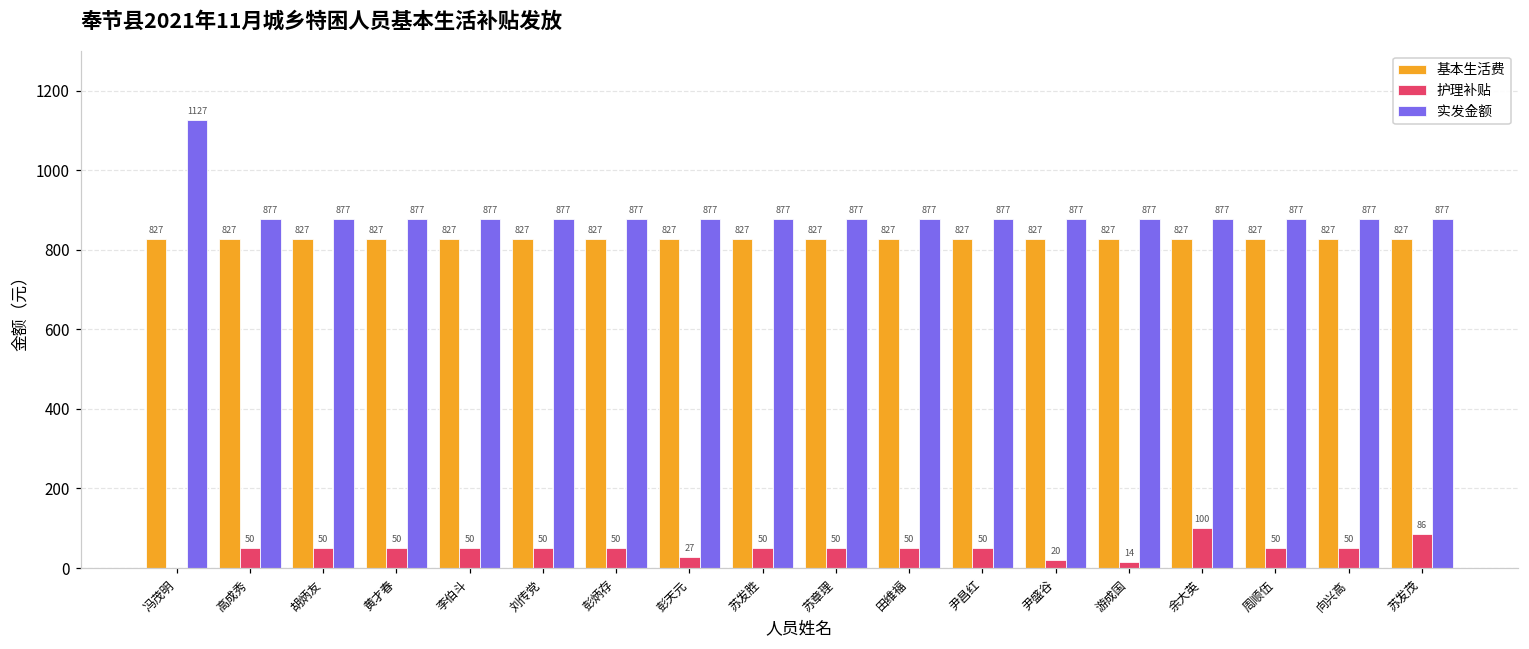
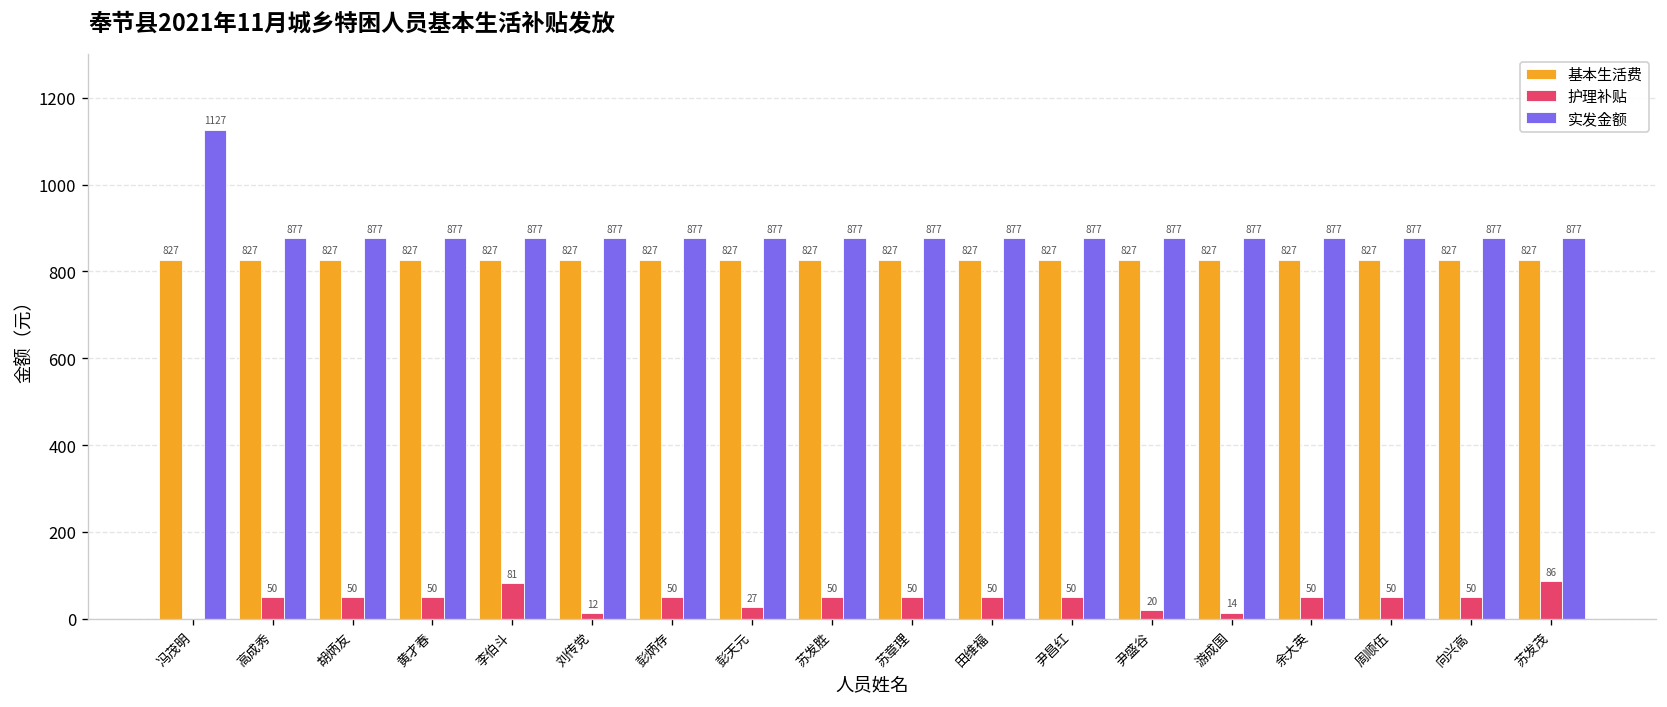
  {
    "基本生活费": {
      "冯茂明": 827,
      "高成秀": 827,
      "胡炳友": 827,
      "黄才春": 827,
      "李伯斗": 827,
      "刘传党": 827,
      "彭炳存": 827,
      "彭天元": 827,
      "苏发胜": 827,
      "苏章理": 827,
      "田维福": 827,
      "尹昌红": 827,
      "尹盛谷": 827,
      "游成国": 827,
      "余大英": 827,
      "周顺伍": 827,
      "向兴高": 827,
      "苏发茂": 827
    },
    "护理补贴": {
      "高成秀": 50,
      "胡炳友": 50,
      "黄才春": 50,
-     "李伯斗": 50,
-     "刘传党": 50,
+     "李伯斗": 81,
+     "刘传党": 12,
      "彭炳存": 50,
      "彭天元": 27,
      "苏发胜": 50,
      "苏章理": 50,
      "田维福": 50,
      "尹昌红": 50,
      "尹盛谷": 20,
      "游成国": 14,
-     "余大英": 100,
+     "余大英": 50,
      "周顺伍": 50,
      "向兴高": 50,
      "苏发茂": 86
    },
    "实发金额": {
      "冯茂明": 1127,
      "高成秀": 877,
      "胡炳友": 877,
      "黄才春": 877,
      "李伯斗": 877,
      "刘传党": 877,
      "彭炳存": 877,
      "彭天元": 877,
      "苏发胜": 877,
      "苏章理": 877,
      "田维福": 877,
      "尹昌红": 877,
      "尹盛谷": 877,
      "游成国": 877,
      "余大英": 877,
      "周顺伍": 877,
      "向兴高": 877,
      "苏发茂": 877
    }
  }
